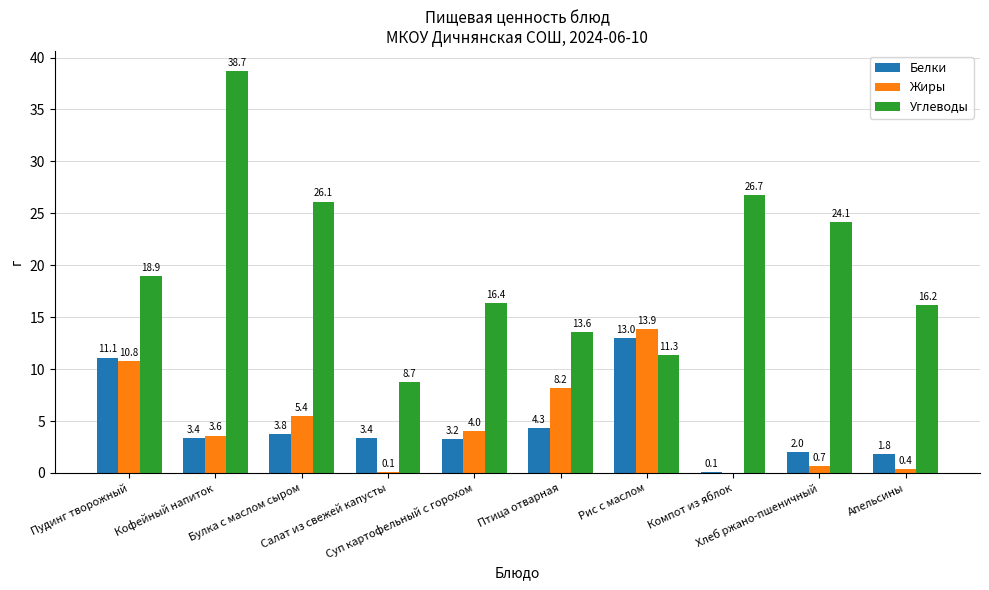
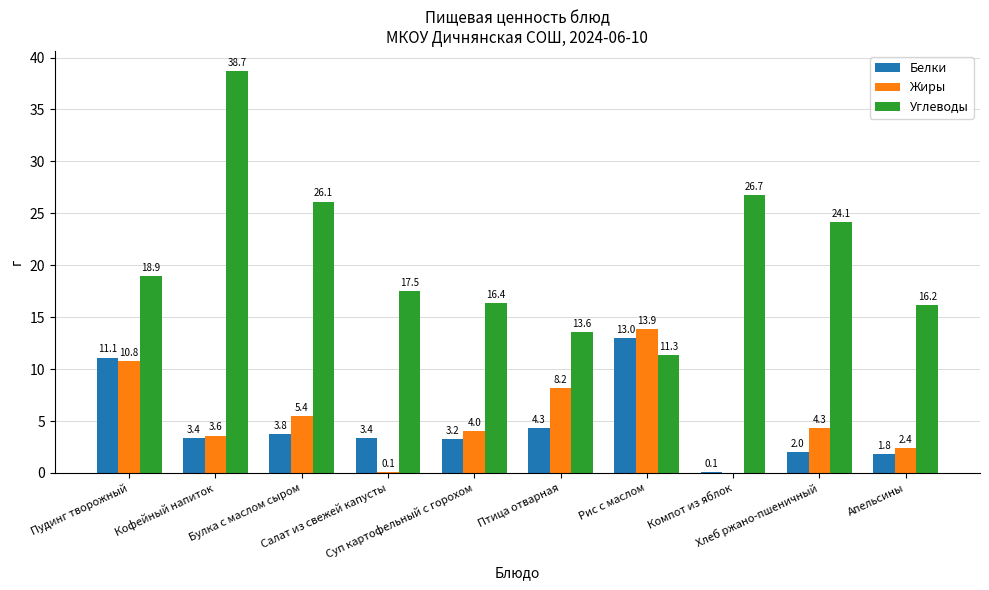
  {
    "Белки": {
      "Пудинг творожный": 11.1,
      "Кофейный напиток": 3.4,
      "Булка с маслом сыром": 3.8,
      "Салат из свежей капусты": 3.4,
      "Суп картофельный с горохом": 3.2,
      "Птица отварная": 4.3,
      "Рис с маслом": 13.0,
      "Компот из яблок": 0.1,
      "Хлеб ржано-пшеничный": 2.0,
      "Апельсины": 1.8
    },
    "Жиры": {
      "Пудинг творожный": 10.8,
      "Кофейный напиток": 3.6,
      "Булка с маслом сыром": 5.4,
      "Салат из свежей капусты": 0.1,
      "Суп картофельный с горохом": 4.0,
      "Птица отварная": 8.2,
      "Рис с маслом": 13.9,
-     "Хлеб ржано-пшеничный": 0.7,
-     "Апельсины": 0.4
+     "Хлеб ржано-пшеничный": 4.3,
+     "Апельсины": 2.4
    },
    "Углеводы": {
      "Пудинг творожный": 18.9,
      "Кофейный напиток": 38.7,
      "Булка с маслом сыром": 26.1,
-     "Салат из свежей капусты": 8.7,
+     "Салат из свежей капусты": 17.5,
      "Суп картофельный с горохом": 16.4,
      "Птица отварная": 13.6,
      "Рис с маслом": 11.3,
      "Компот из яблок": 26.7,
      "Хлеб ржано-пшеничный": 24.1,
      "Апельсины": 16.2
    }
  }
